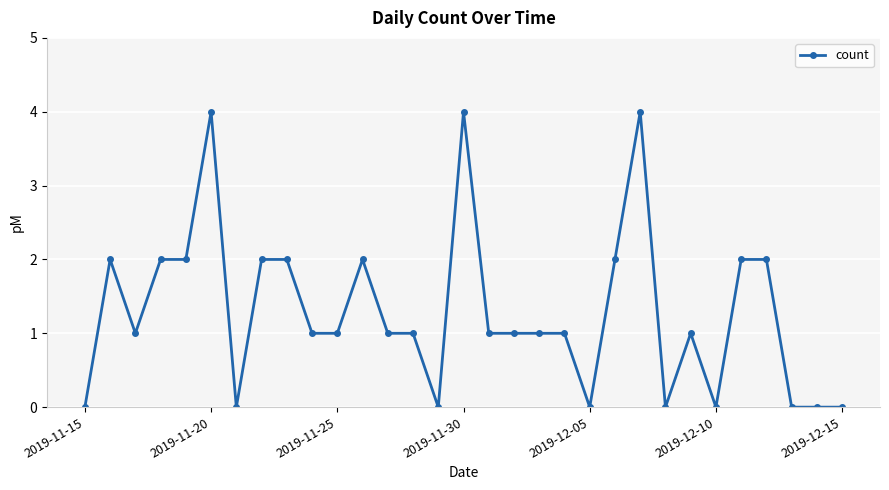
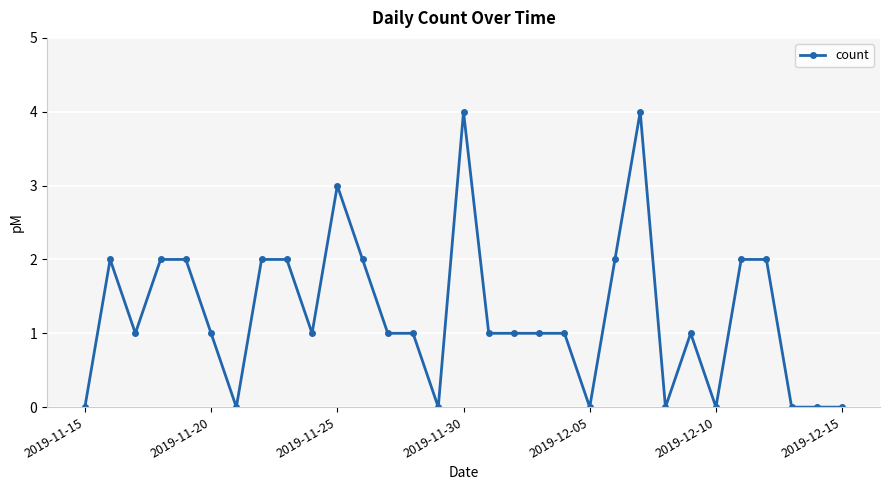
  {
    "2019-11-15": 0,
-   "2019-11-20": 4,
-   "2019-11-25": 1,
+   "2019-11-20": 1,
+   "2019-11-25": 3,
    "2019-11-30": 4,
    "2019-12-05": 0,
    "2019-12-10": 0,
    "2019-12-15": 0
  }
